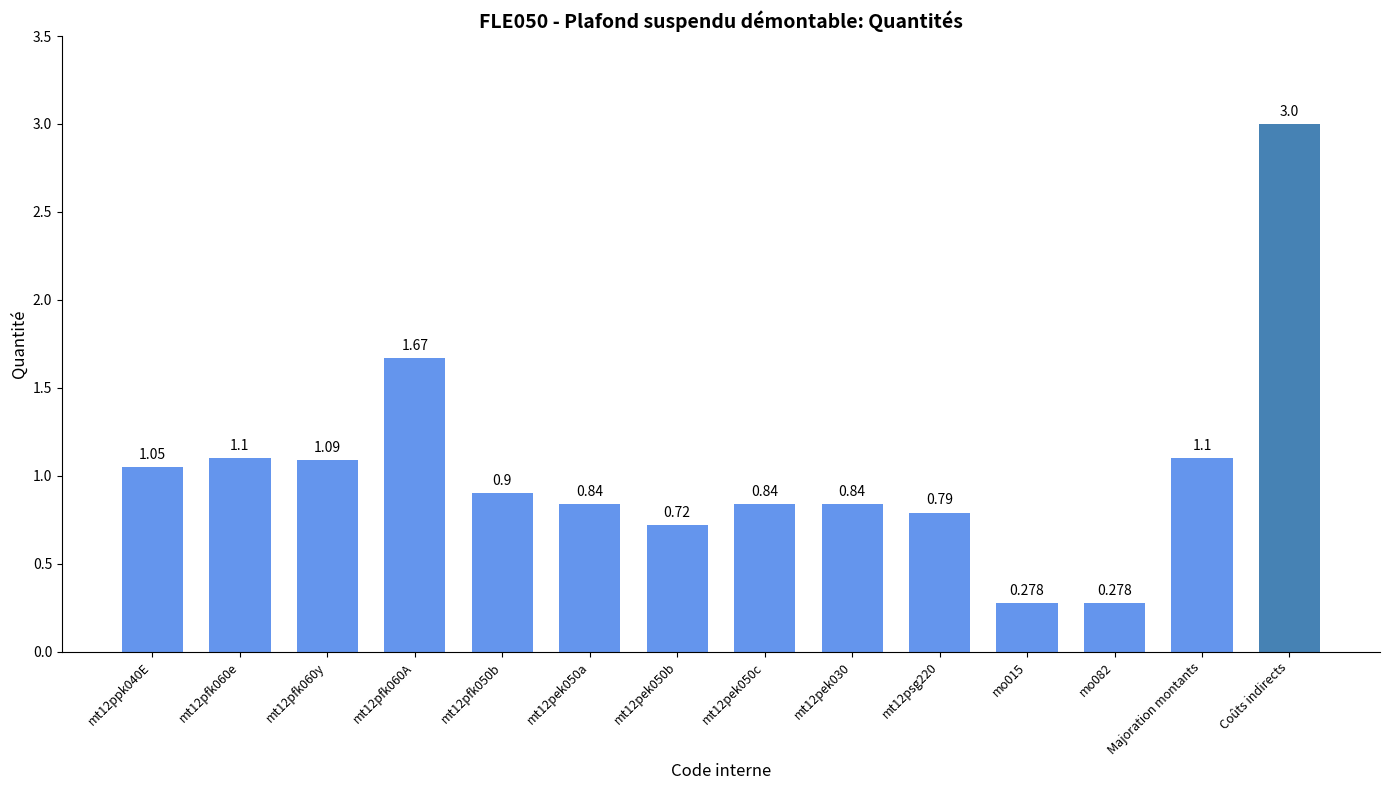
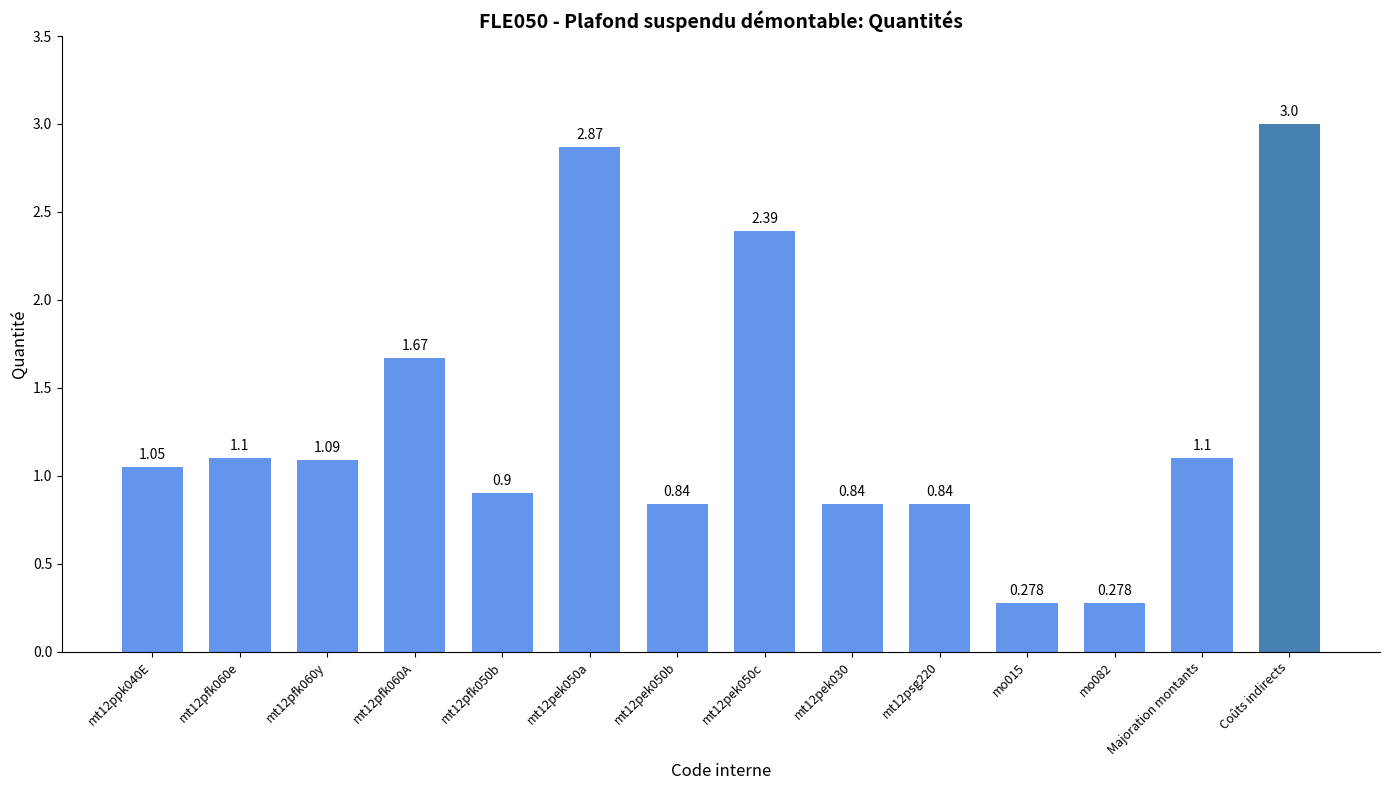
  {
    "mt12ppk040E": 1.05,
    "mt12pfk060e": 1.1,
    "mt12pfk060y": 1.09,
    "mt12pfk060A": 1.67,
    "mt12pfk050b": 0.9,
-   "mt12pek050a": 0.84,
-   "mt12pek050b": 0.72,
-   "mt12pek050c": 0.84,
+   "mt12pek050a": 2.87,
+   "mt12pek050b": 0.84,
+   "mt12pek050c": 2.39,
    "mt12pek030": 0.84,
-   "mt12psg220": 0.79,
+   "mt12psg220": 0.84,
    "mo015": 0.278,
    "mo082": 0.278,
    "Majoration montants": 1.1,
    "Coûts indirects": 3.0
  }
